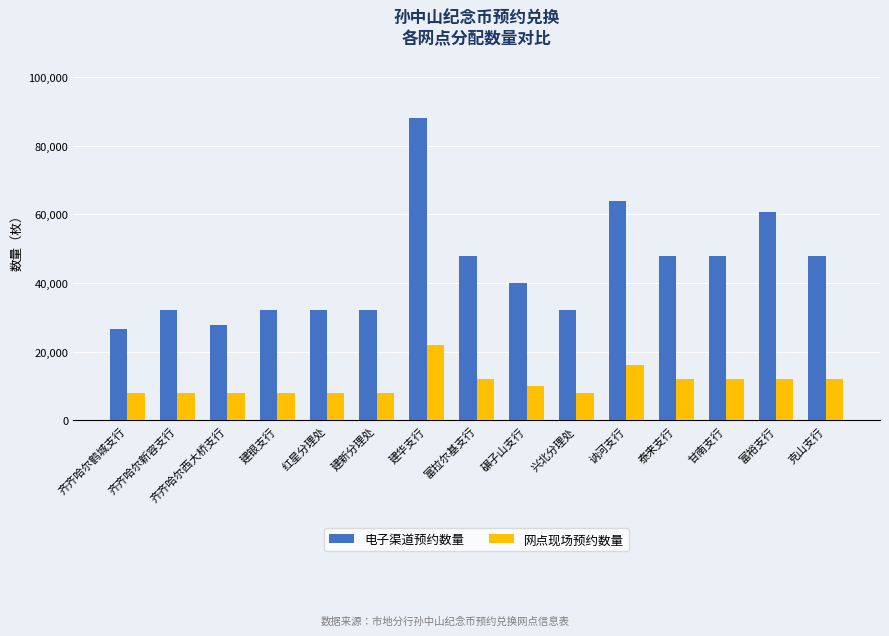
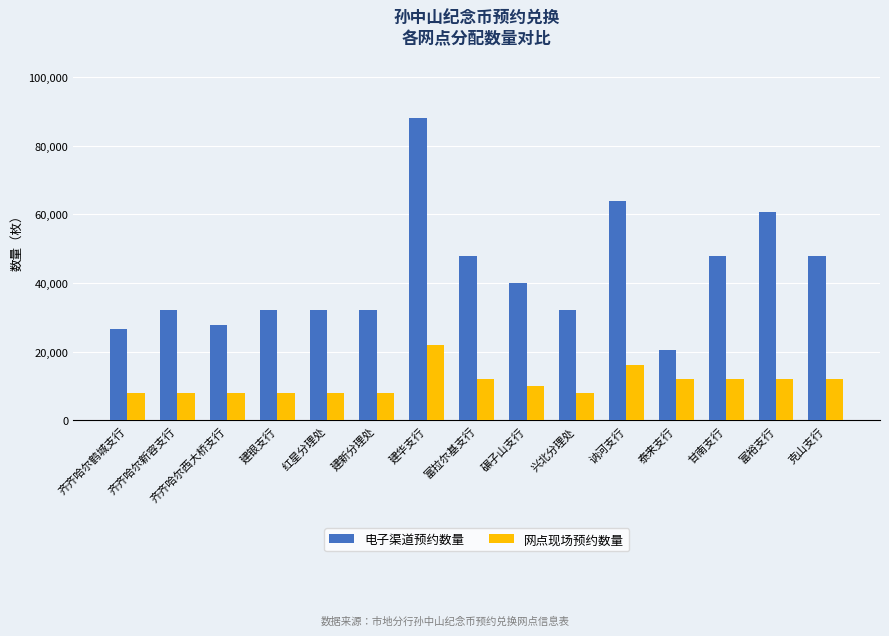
  {
    "电子渠道预约数量": {
      "齐齐哈尔鹤城支行": "27,000",
      "齐齐哈尔新容支行": "32,000",
      "齐齐哈尔西大桥支行": "28,000",
      "建银支行": "32,000",
      "红星分理处": "32,000",
      "建新分理处": "32,000",
      "建华支行": "88,000",
      "富拉尔基支行": "48,000",
      "碾子山支行": "40,000",
      "兴北分理处": "32,000",
      "讷河支行": "64,000",
-     "泰来支行": "48,000",
+     "泰来支行": "20,000",
      "甘南支行": "48,000",
      "富裕支行": "61,000",
      "克山支行": "48,000"
    },
    "网点现场预约数量": {
      "齐齐哈尔鹤城支行": "8,000",
      "齐齐哈尔新容支行": "8,000",
      "齐齐哈尔西大桥支行": "8,000",
      "建银支行": "8,000",
      "红星分理处": "8,000",
      "建新分理处": "8,000",
      "建华支行": "22,000",
      "富拉尔基支行": "12,000",
      "碾子山支行": "10,000",
      "兴北分理处": "8,000",
      "讷河支行": "16,000",
      "泰来支行": "12,000",
      "甘南支行": "12,000",
      "富裕支行": "12,000",
      "克山支行": "12,000"
    }
  }
